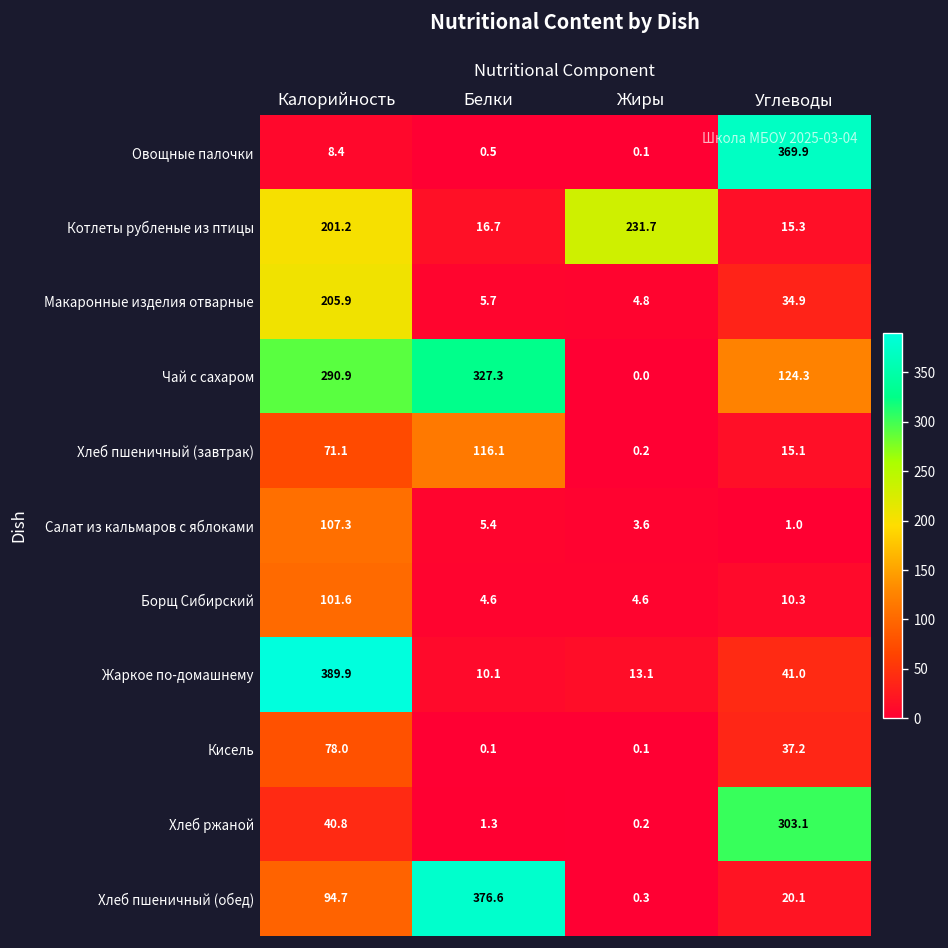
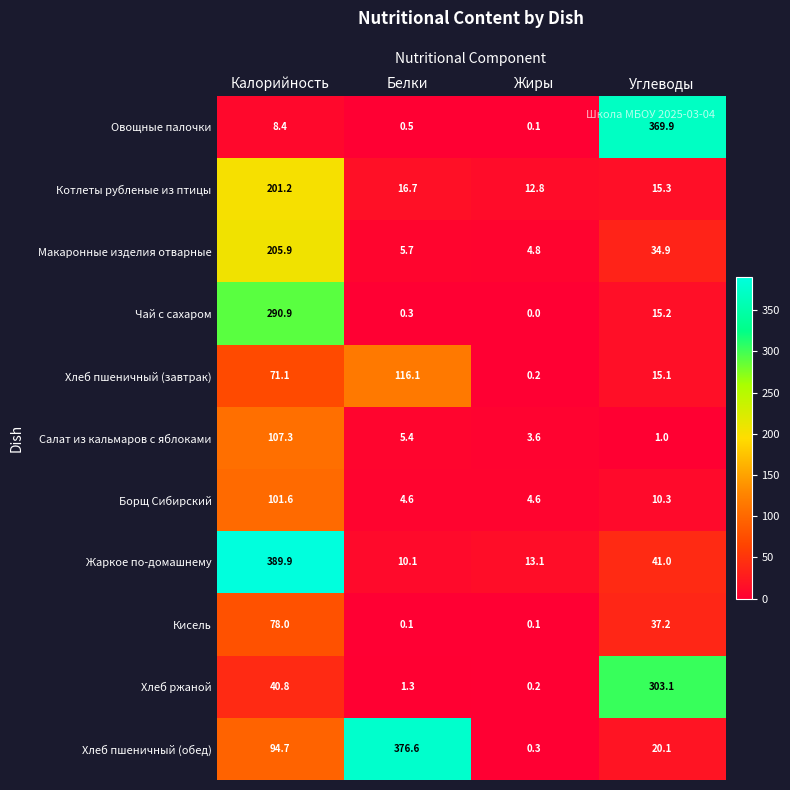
  {
    "Овощные палочки": {
      "Калорийность": 8.4,
      "Белки": 0.5,
      "Жиры": 0.1
    },
    "Котлеты рубленые из птицы": {
      "Калорийность": 201.2,
      "Белки": 16.7,
-     "Жиры": 231.7,
+     "Жиры": 12.8,
      "Углеводы": 15.3
    },
    "Макаронные изделия отварные": {
      "Калорийность": 205.9,
      "Белки": 5.7,
      "Жиры": 4.8,
      "Углеводы": 34.9
    },
    "Чай с сахаром": {
      "Калорийность": 290.9,
-     "Белки": 327.3,
+     "Белки": 0.3,
      "Жиры": 0.0,
-     "Углеводы": 124.3
+     "Углеводы": 15.2
    },
    "Хлеб пшеничный (завтрак)": {
      "Калорийность": 71.1,
      "Белки": 116.1,
      "Жиры": 0.2,
      "Углеводы": 15.1
    },
    "Салат из кальмаров с яблоками": {
      "Калорийность": 107.3,
      "Белки": 5.4,
      "Жиры": 3.6,
      "Углеводы": 1.0
    },
    "Борщ Сибирский": {
      "Калорийность": 101.6,
      "Белки": 4.6,
      "Жиры": 4.6,
      "Углеводы": 10.3
    },
    "Жаркое по-домашнему": {
      "Калорийность": 389.9,
      "Белки": 10.1,
      "Жиры": 13.1,
      "Углеводы": 41.0
    },
    "Кисель": {
      "Калорийность": 78.0,
      "Белки": 0.1,
      "Жиры": 0.1,
      "Углеводы": 37.2
    },
    "Хлеб ржаной": {
      "Калорийность": 40.8,
      "Белки": 1.3,
      "Жиры": 0.2,
      "Углеводы": 303.1
    },
    "Хлеб пшеничный (обед)": {
      "Калорийность": 94.7,
      "Белки": 376.6,
      "Жиры": 0.3,
      "Углеводы": 20.1
    }
  }
